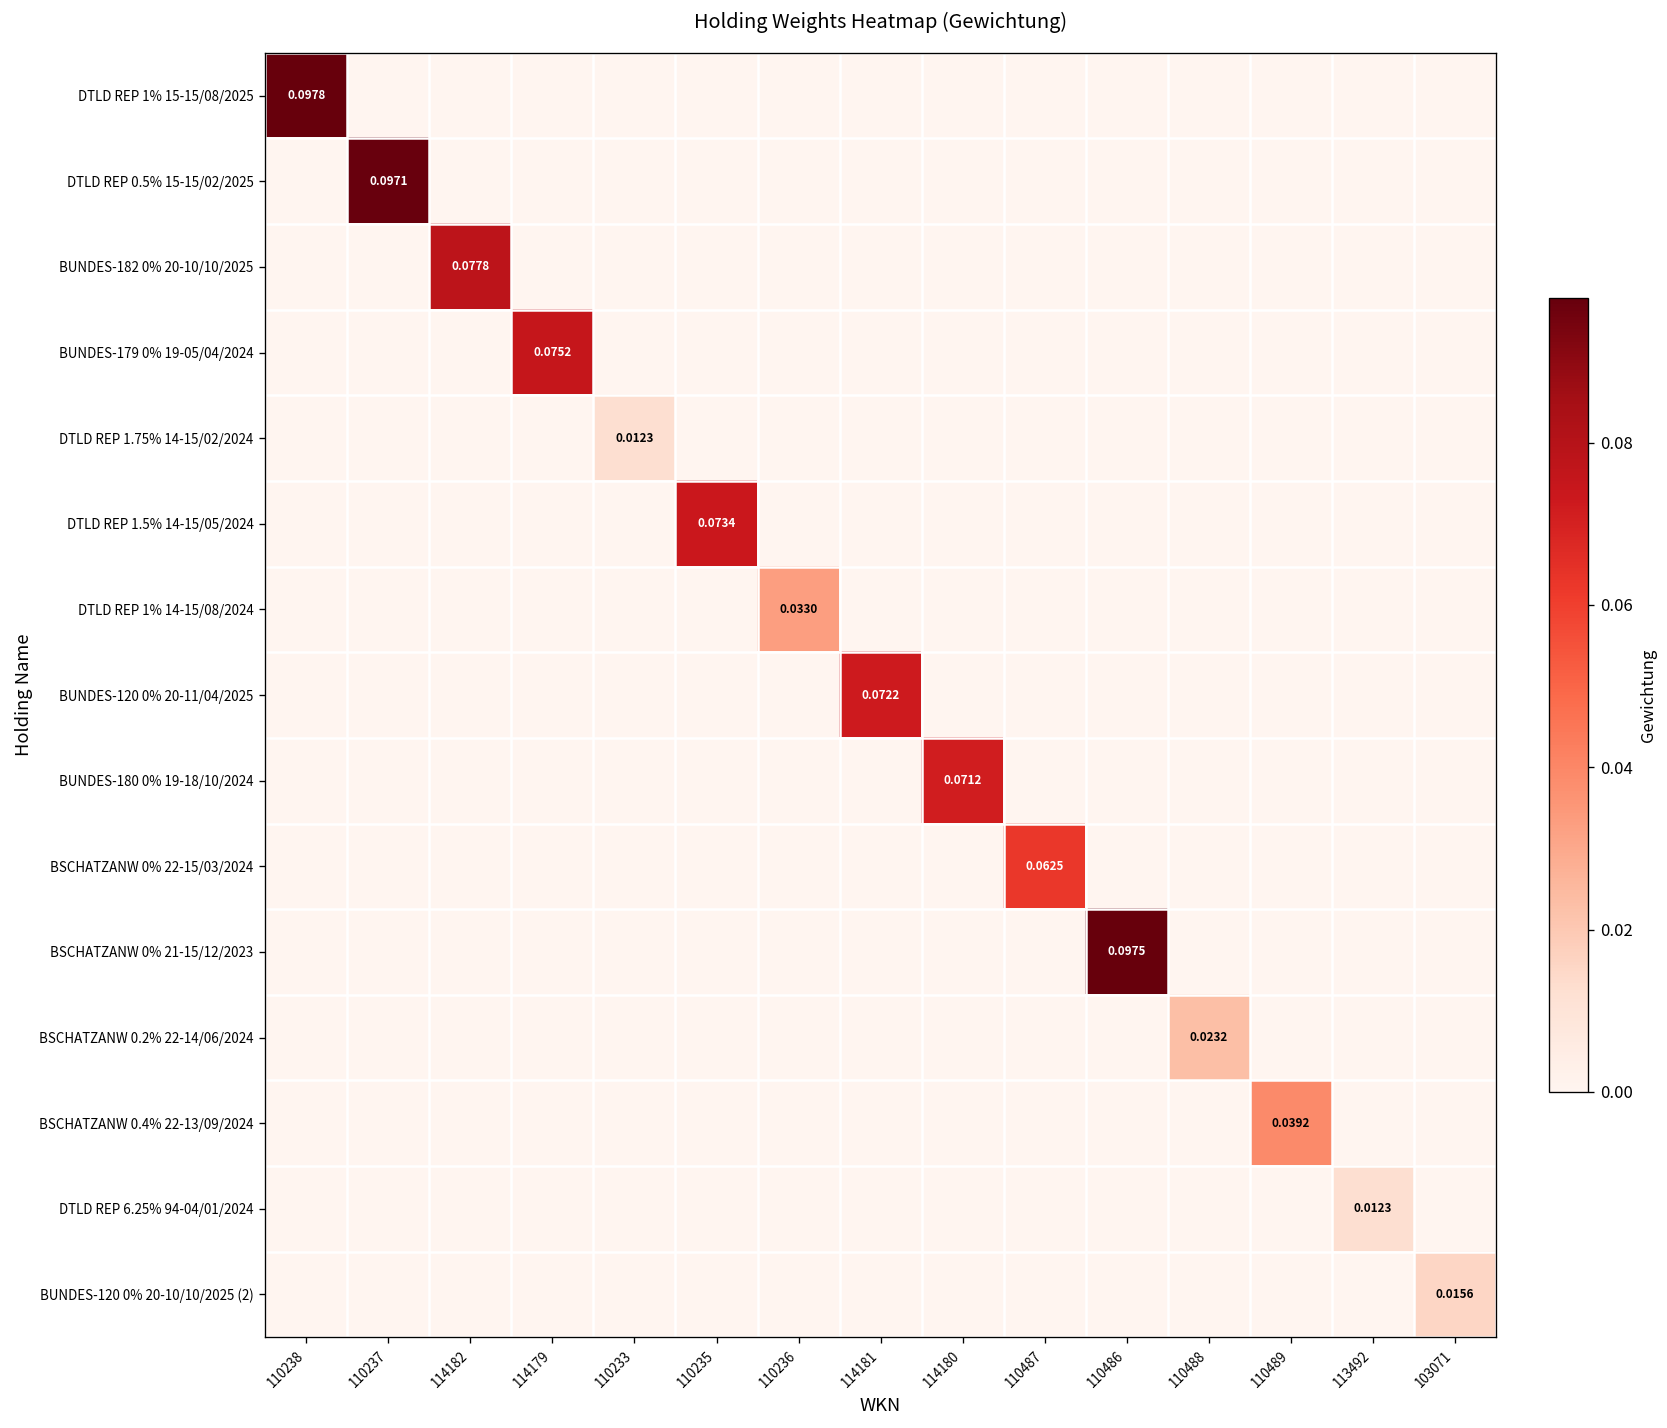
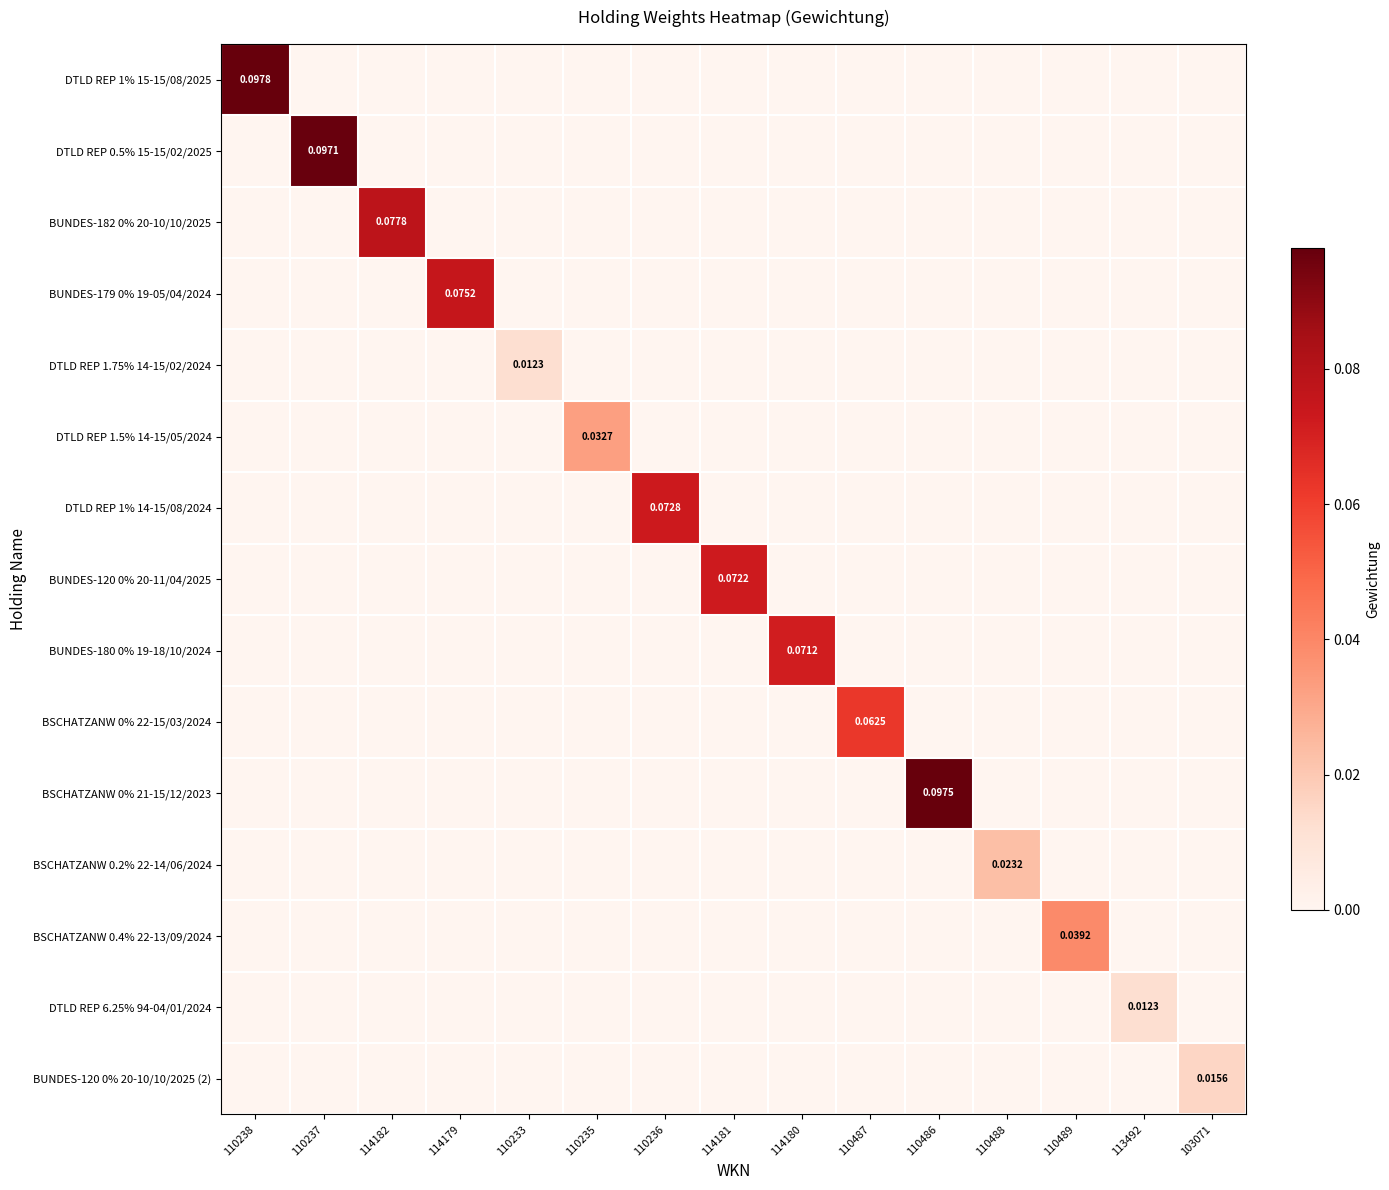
  {
    "DTLD REP 1% 15-15/08/2025": {
      "110238": 0.0978
    },
    "DTLD REP 0.5% 15-15/02/2025": {
      "110237": 0.0971
    },
    "BUNDES-182 0% 20-10/10/2025": {
      "114182": 0.0778
    },
    "BUNDES-179 0% 19-05/04/2024": {
      "114179": 0.0752
    },
    "DTLD REP 1.75% 14-15/02/2024": {
      "110233": 0.0123
    },
    "DTLD REP 1.5% 14-15/05/2024": {
-     "110235": 0.0734
+     "110235": 0.0327
    },
    "DTLD REP 1% 14-15/08/2024": {
-     "110236": 0.0330
+     "110236": 0.0728
    },
    "BUNDES-120 0% 20-11/04/2025": {
      "114181": 0.0722
    },
    "BUNDES-180 0% 19-18/10/2024": {
      "114180": 0.0712
    },
    "BSCHATZANW 0% 22-15/03/2024": {
      "110487": 0.0625
    },
    "BSCHATZANW 0% 21-15/12/2023": {
      "110486": 0.0975
    },
    "BSCHATZANW 0.2% 22-14/06/2024": {
      "110488": 0.0232
    },
    "BSCHATZANW 0.4% 22-13/09/2024": {
      "110489": 0.0392
    },
    "DTLD REP 6.25% 94-04/01/2024": {
      "113492": 0.0123
    },
    "BUNDES-120 0% 20-10/10/2025 (2)": {
      "103071": 0.0156
    }
  }
